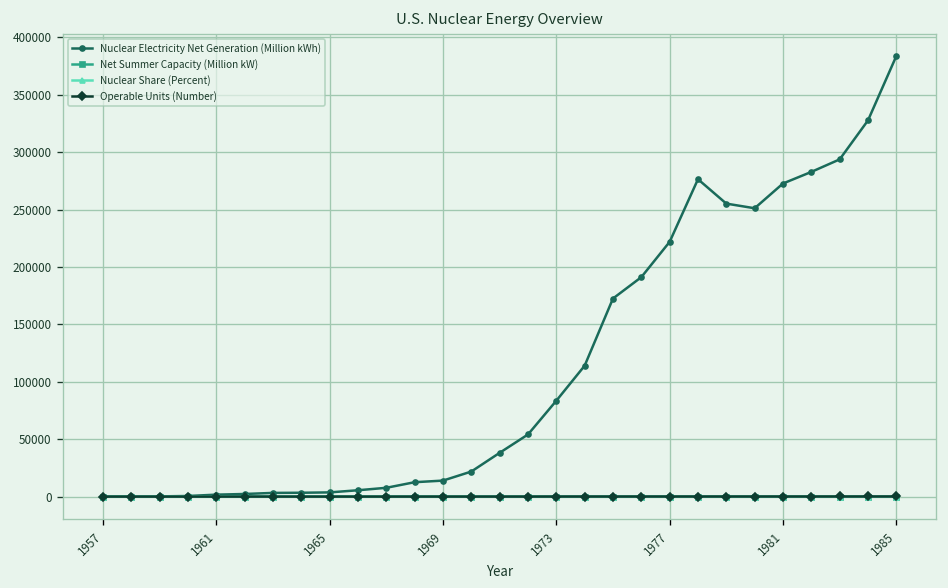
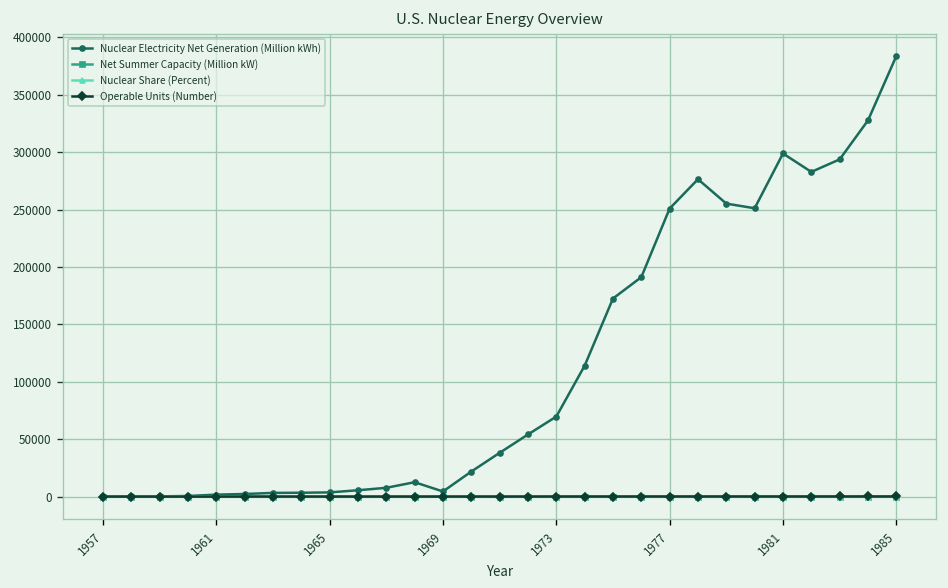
  {
    "Nuclear Electricity Net Generation (Million kWh)": {
      "1965": 0,
-     "1969": 10000,
-     "1973": 80000,
-     "1977": 220000,
-     "1981": 270000,
+     "1969": 0,
+     "1973": 70000,
+     "1977": 250000,
+     "1981": 300000,
      "1985": 380000
    },
    "Operable Units (Number)": {
      "1965": 0,
      "1969": 0,
      "1973": 0,
      "1977": 0,
      "1981": 0,
      "1985": 0
    }
  }
